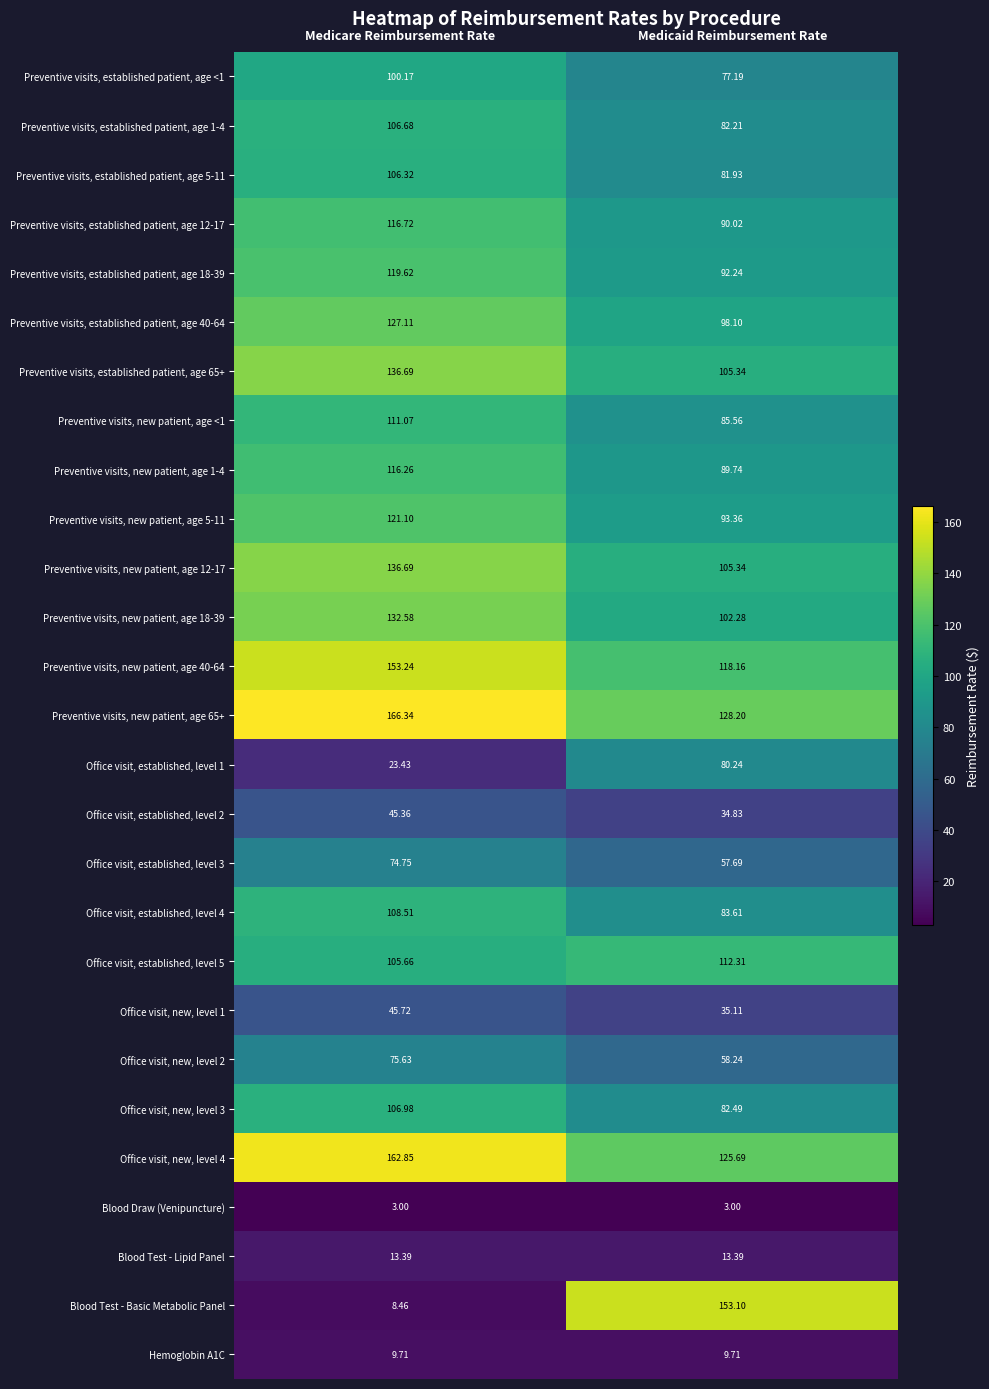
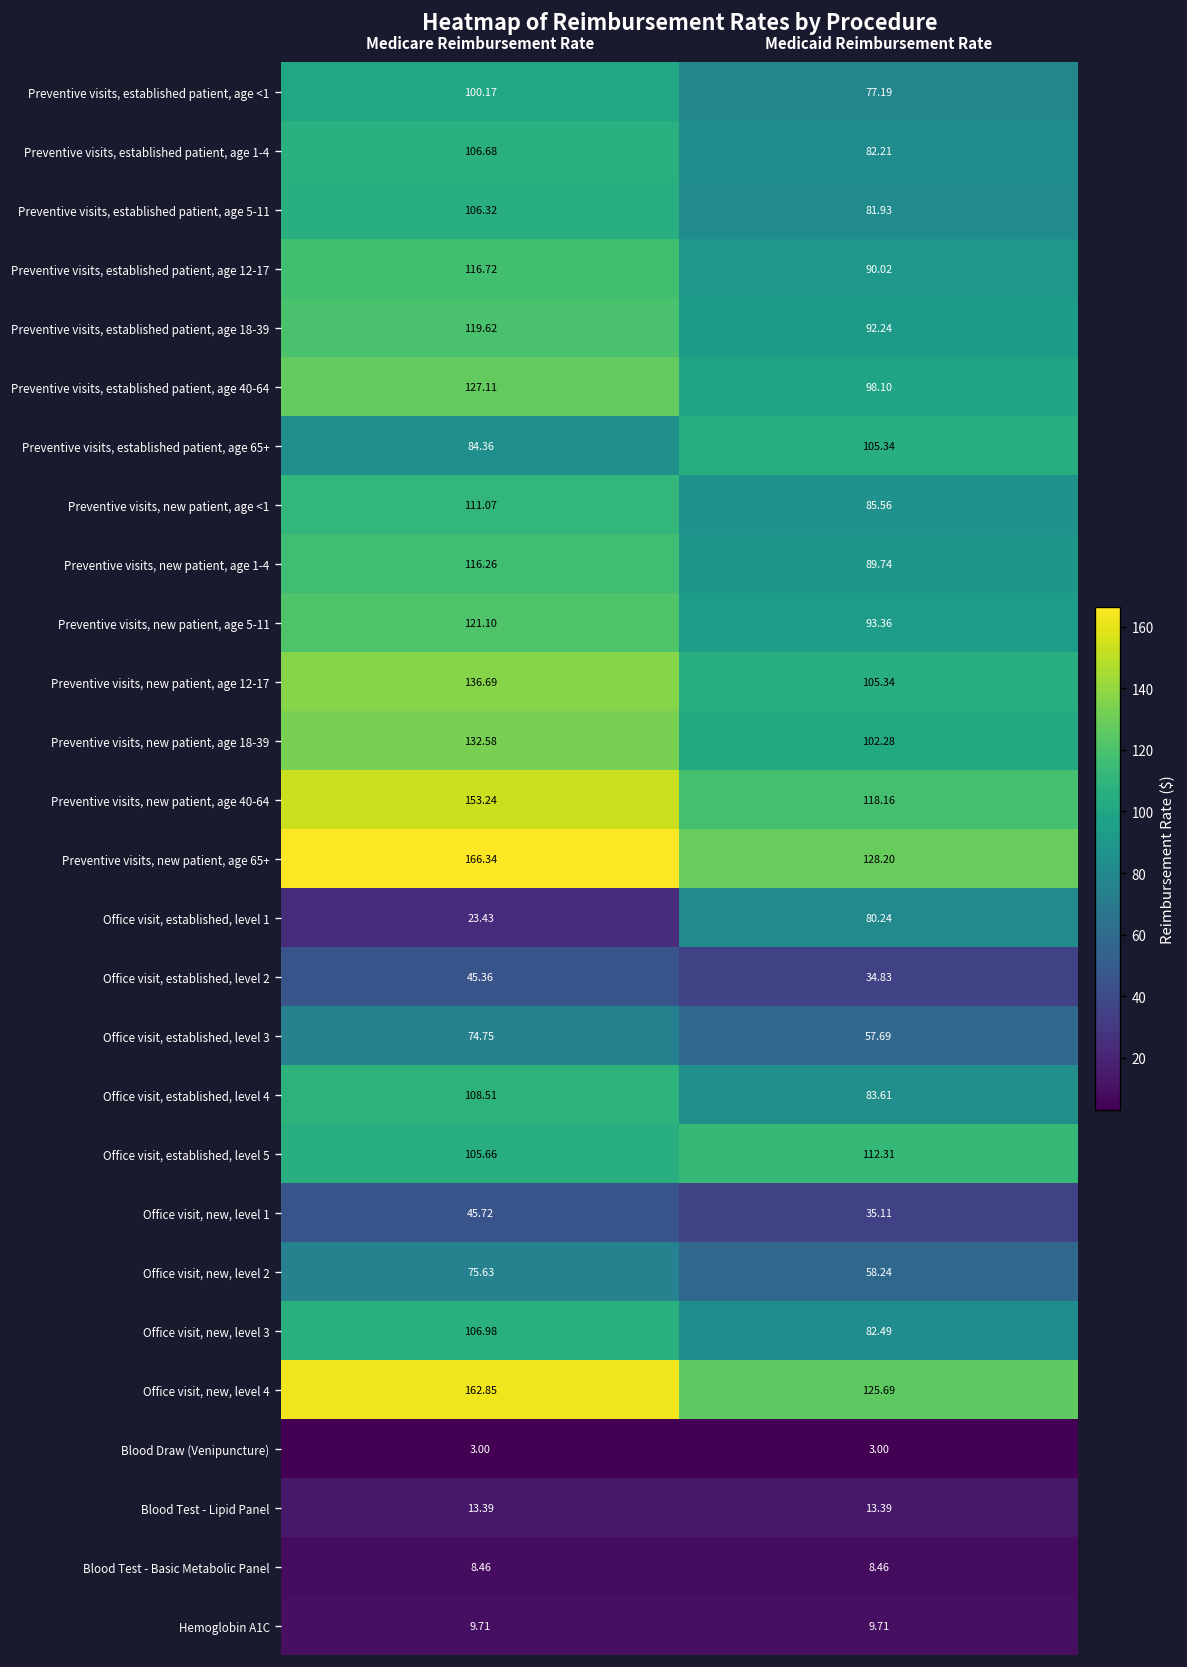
  {
    "Preventive visits, established patient, age <1": {
      "Medicare Reimbursement Rate": 100.17,
      "Medicaid Reimbursement Rate": 77.19
    },
    "Preventive visits, established patient, age 1-4": {
      "Medicare Reimbursement Rate": 106.68,
      "Medicaid Reimbursement Rate": 82.21
    },
    "Preventive visits, established patient, age 5-11": {
      "Medicare Reimbursement Rate": 106.32,
      "Medicaid Reimbursement Rate": 81.93
    },
    "Preventive visits, established patient, age 12-17": {
      "Medicare Reimbursement Rate": 116.72,
      "Medicaid Reimbursement Rate": 90.02
    },
    "Preventive visits, established patient, age 18-39": {
      "Medicare Reimbursement Rate": 119.62,
      "Medicaid Reimbursement Rate": 92.24
    },
    "Preventive visits, established patient, age 40-64": {
      "Medicare Reimbursement Rate": 127.11,
      "Medicaid Reimbursement Rate": 98.10
    },
    "Preventive visits, established patient, age 65+": {
-     "Medicare Reimbursement Rate": 136.69,
+     "Medicare Reimbursement Rate": 84.36,
      "Medicaid Reimbursement Rate": 105.34
    },
    "Preventive visits, new patient, age <1": {
      "Medicare Reimbursement Rate": 111.07,
      "Medicaid Reimbursement Rate": 85.56
    },
    "Preventive visits, new patient, age 1-4": {
      "Medicare Reimbursement Rate": 116.26,
      "Medicaid Reimbursement Rate": 89.74
    },
    "Preventive visits, new patient, age 5-11": {
      "Medicare Reimbursement Rate": 121.10,
      "Medicaid Reimbursement Rate": 93.36
    },
    "Preventive visits, new patient, age 12-17": {
      "Medicare Reimbursement Rate": 136.69,
      "Medicaid Reimbursement Rate": 105.34
    },
    "Preventive visits, new patient, age 18-39": {
      "Medicare Reimbursement Rate": 132.58,
      "Medicaid Reimbursement Rate": 102.28
    },
    "Preventive visits, new patient, age 40-64": {
      "Medicare Reimbursement Rate": 153.24,
      "Medicaid Reimbursement Rate": 118.16
    },
    "Preventive visits, new patient, age 65+": {
      "Medicare Reimbursement Rate": 166.34,
      "Medicaid Reimbursement Rate": 128.20
    },
    "Office visit, established, level 1": {
      "Medicare Reimbursement Rate": 23.43,
      "Medicaid Reimbursement Rate": 80.24
    },
    "Office visit, established, level 2": {
      "Medicare Reimbursement Rate": 45.36,
      "Medicaid Reimbursement Rate": 34.83
    },
    "Office visit, established, level 3": {
      "Medicare Reimbursement Rate": 74.75,
      "Medicaid Reimbursement Rate": 57.69
    },
    "Office visit, established, level 4": {
      "Medicare Reimbursement Rate": 108.51,
      "Medicaid Reimbursement Rate": 83.61
    },
    "Office visit, established, level 5": {
      "Medicare Reimbursement Rate": 105.66,
      "Medicaid Reimbursement Rate": 112.31
    },
    "Office visit, new, level 1": {
      "Medicare Reimbursement Rate": 45.72,
      "Medicaid Reimbursement Rate": 35.11
    },
    "Office visit, new, level 2": {
      "Medicare Reimbursement Rate": 75.63,
      "Medicaid Reimbursement Rate": 58.24
    },
    "Office visit, new, level 3": {
      "Medicare Reimbursement Rate": 106.98,
      "Medicaid Reimbursement Rate": 82.49
    },
    "Office visit, new, level 4": {
      "Medicare Reimbursement Rate": 162.85,
      "Medicaid Reimbursement Rate": 125.69
    },
    "Blood Draw (Venipuncture)": {
      "Medicare Reimbursement Rate": 3.00,
      "Medicaid Reimbursement Rate": 3.00
    },
    "Blood Test - Lipid Panel": {
      "Medicare Reimbursement Rate": 13.39,
      "Medicaid Reimbursement Rate": 13.39
    },
    "Blood Test - Basic Metabolic Panel": {
      "Medicare Reimbursement Rate": 8.46,
-     "Medicaid Reimbursement Rate": 153.10
+     "Medicaid Reimbursement Rate": 8.46
    },
    "Hemoglobin A1C": {
      "Medicare Reimbursement Rate": 9.71,
      "Medicaid Reimbursement Rate": 9.71
    }
  }
